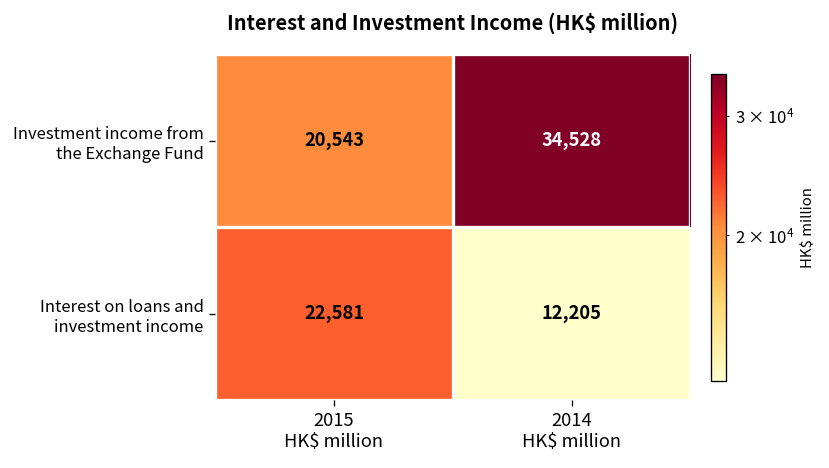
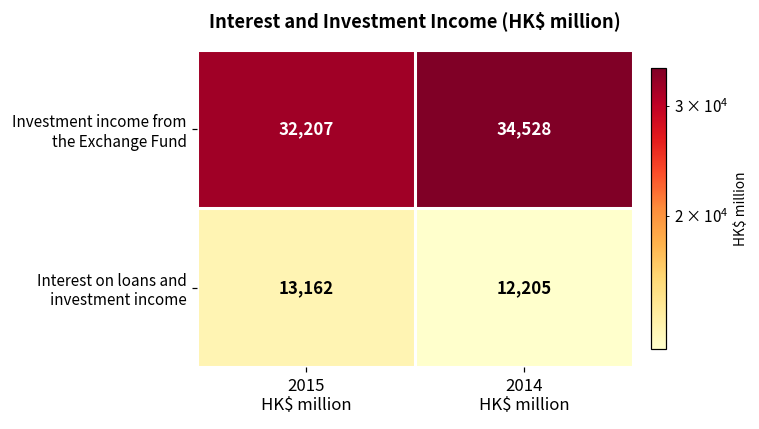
  {
    "Investment income from the Exchange Fund": {
-     "2015 HK$ million": "20,543",
+     "2015 HK$ million": "32,207",
      "2014 HK$ million": "34,528"
    },
    "Interest on loans and investment income": {
-     "2015 HK$ million": "22,581",
+     "2015 HK$ million": "13,162",
      "2014 HK$ million": "12,205"
    }
  }
